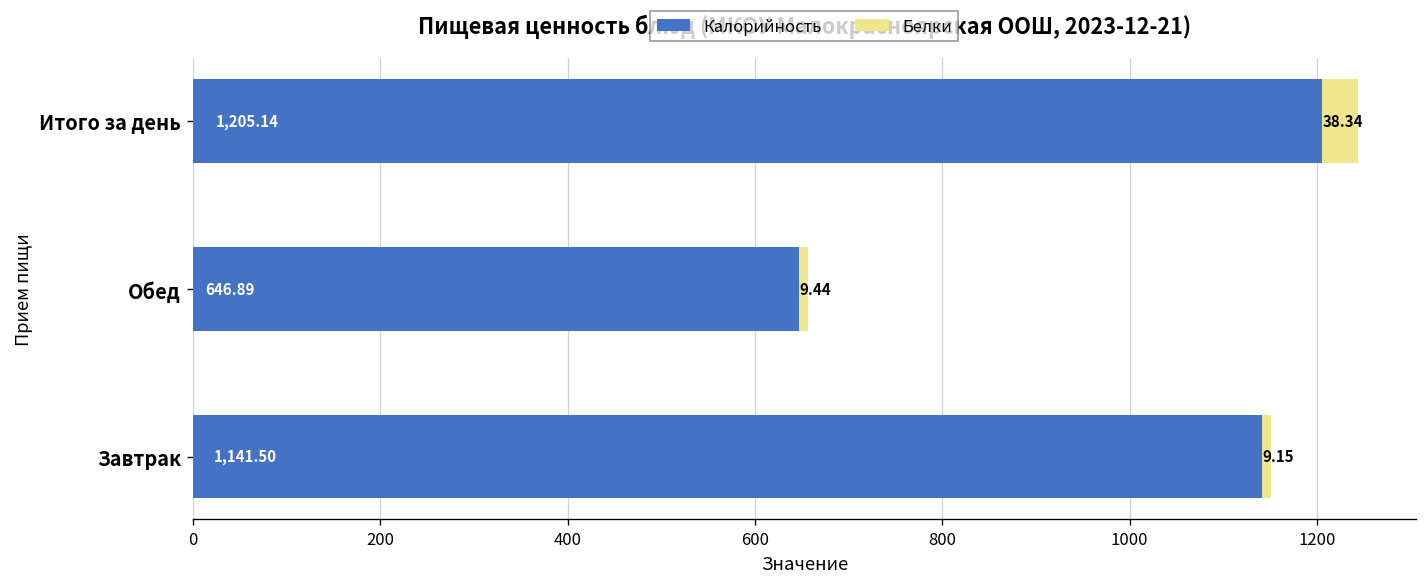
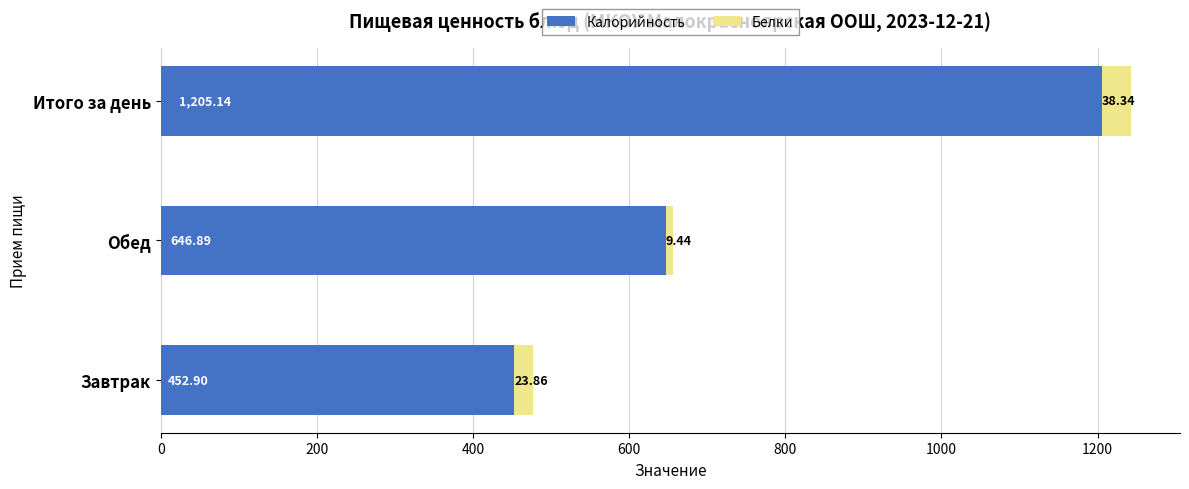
  {
    "Калорийность": {
      "Итого за день": "1,205.14",
      "Обед": "646.89",
-     "Завтрак": "1,141.50"
+     "Завтрак": "452.90"
    },
    "Белки": {
      "Итого за день": "38.34",
      "Обед": "9.44",
-     "Завтрак": "9.15"
+     "Завтрак": "23.86"
    }
  }
